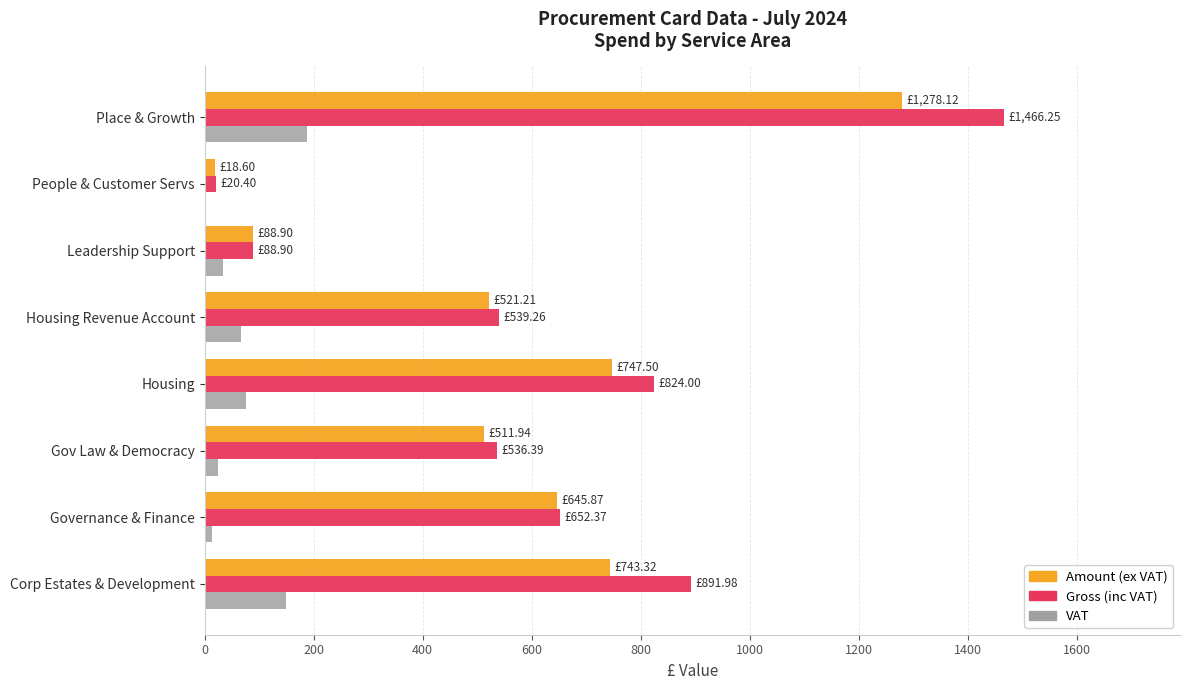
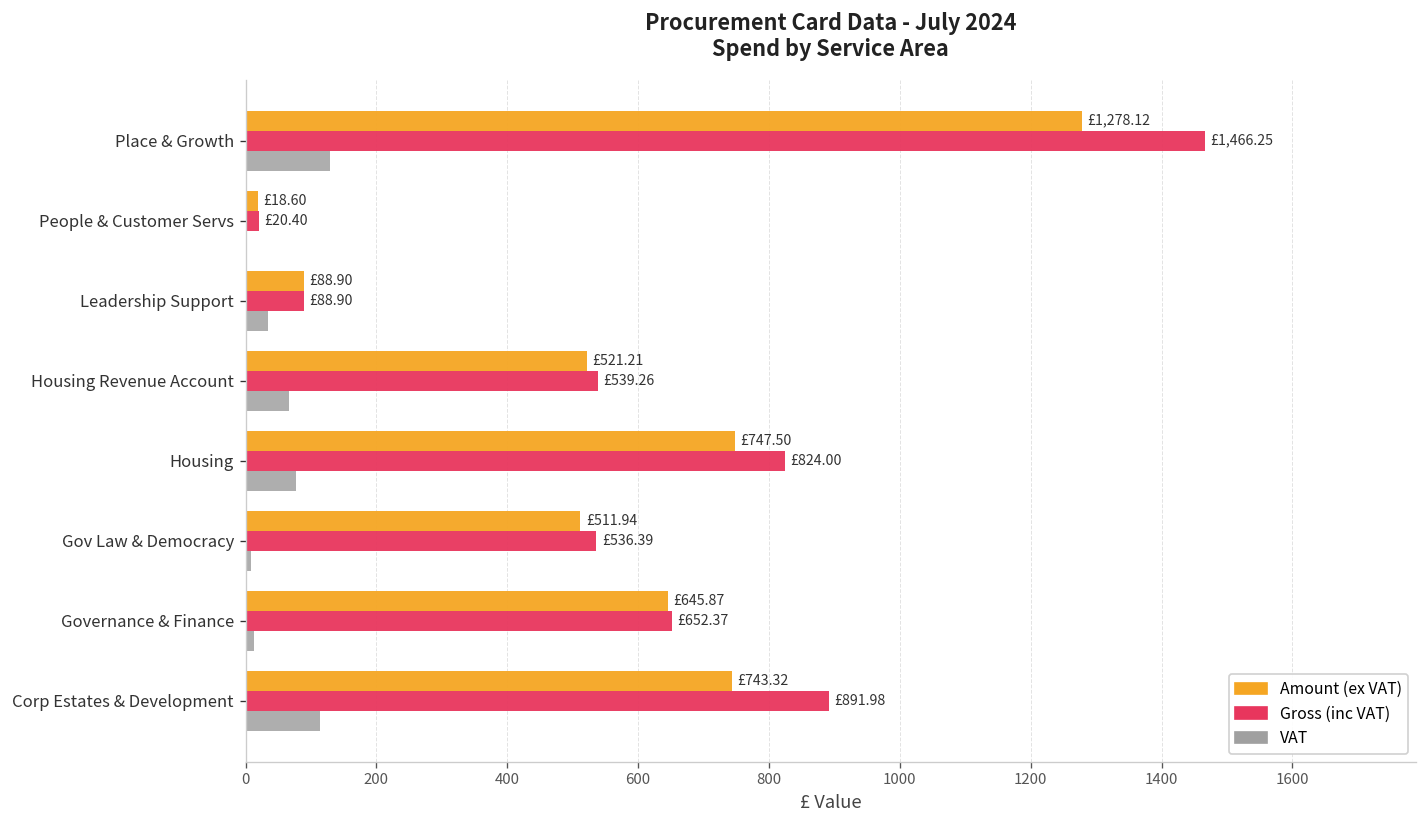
  {
    "VAT": {
-     "Place & Growth": 190,
+     "Place & Growth": 130,
      "Leadership Support": 30,
      "Housing Revenue Account": 70,
      "Housing": 80,
-     "Gov Law & Democracy": 20,
+     "Gov Law & Democracy": 10,
      "Governance & Finance": 10,
-     "Corp Estates & Development": 150
+     "Corp Estates & Development": 110
    }
  }
